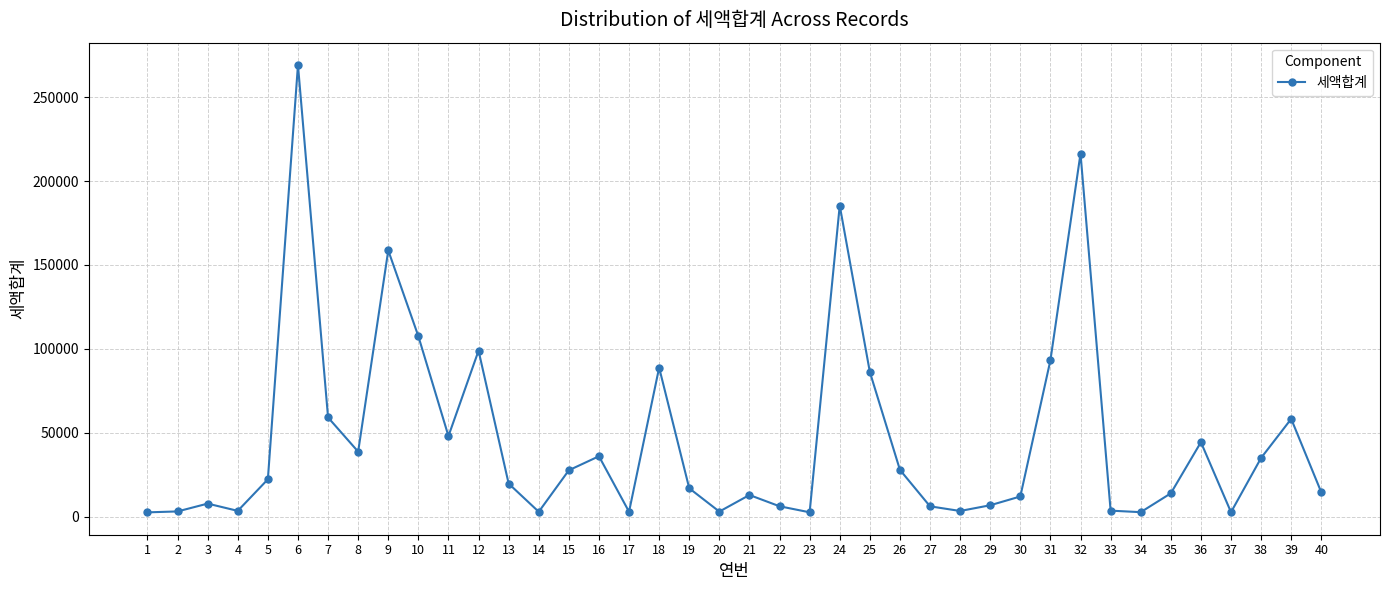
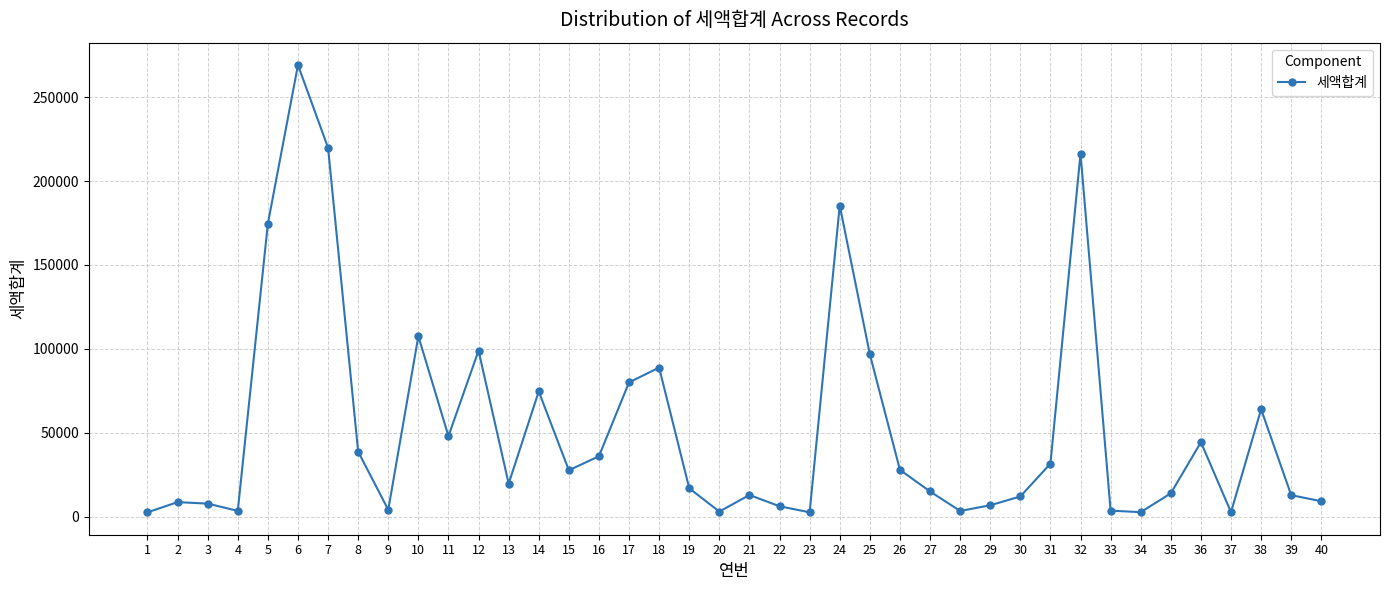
  {
    "1": 3000,
-   "2": 3000,
+   "2": 9000,
    "3": 8000,
    "4": 4000,
-   "5": 22000,
+   "5": 175000,
    "6": 269000,
-   "7": 59000,
+   "7": 220000,
    "8": 39000,
-   "9": 159000,
+   "9": 4000,
    "10": 108000,
    "11": 48000,
    "12": 99000,
    "13": 20000,
-   "14": 3000,
+   "14": 75000,
    "15": 28000,
    "16": 36000,
-   "17": 3000,
+   "17": 80000,
    "18": 89000,
    "19": 17000,
    "20": 3000,
    "21": 13000,
    "22": 6000,
    "23": 3000,
    "24": 185000,
-   "25": 86000,
+   "25": 97000,
    "26": 28000,
-   "27": 6000,
+   "27": 15000,
    "28": 3000,
    "29": 7000,
    "30": 12000,
-   "31": 93000,
+   "31": 32000,
    "32": 216000,
    "33": 4000,
    "34": 3000,
    "35": 14000,
    "36": 44000,
    "37": 3000,
-   "38": 35000,
-   "39": 58000,
-   "40": 15000
+   "38": 64000,
+   "39": 13000,
+   "40": 9000
  }
